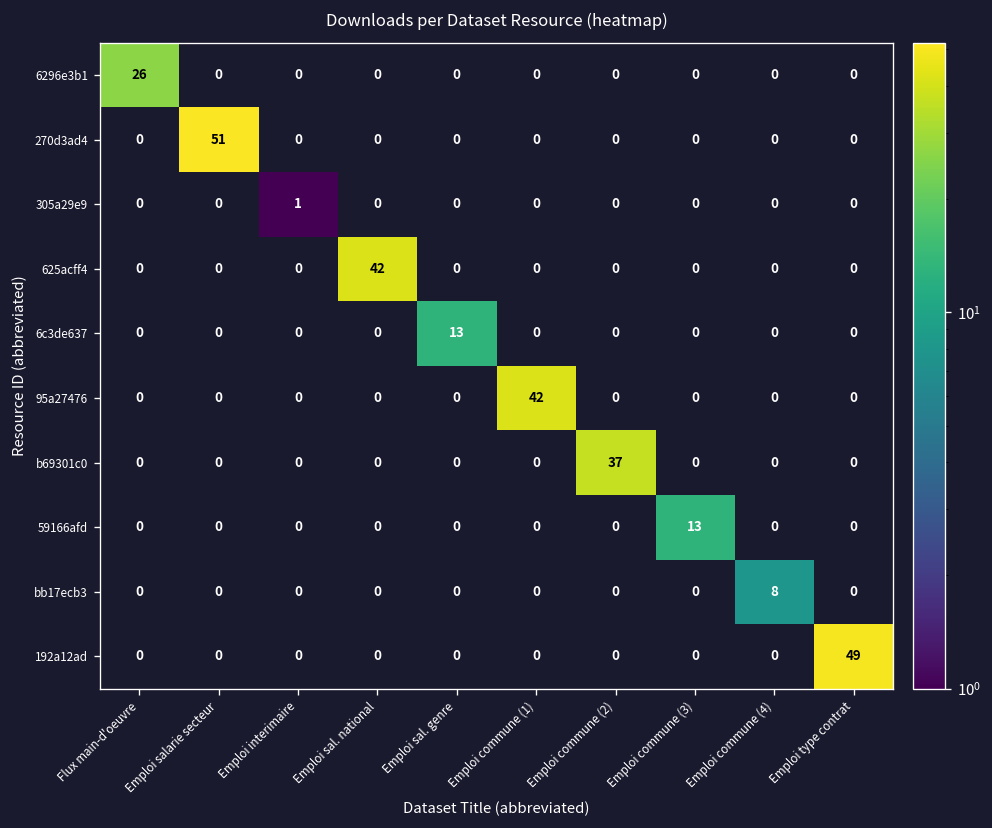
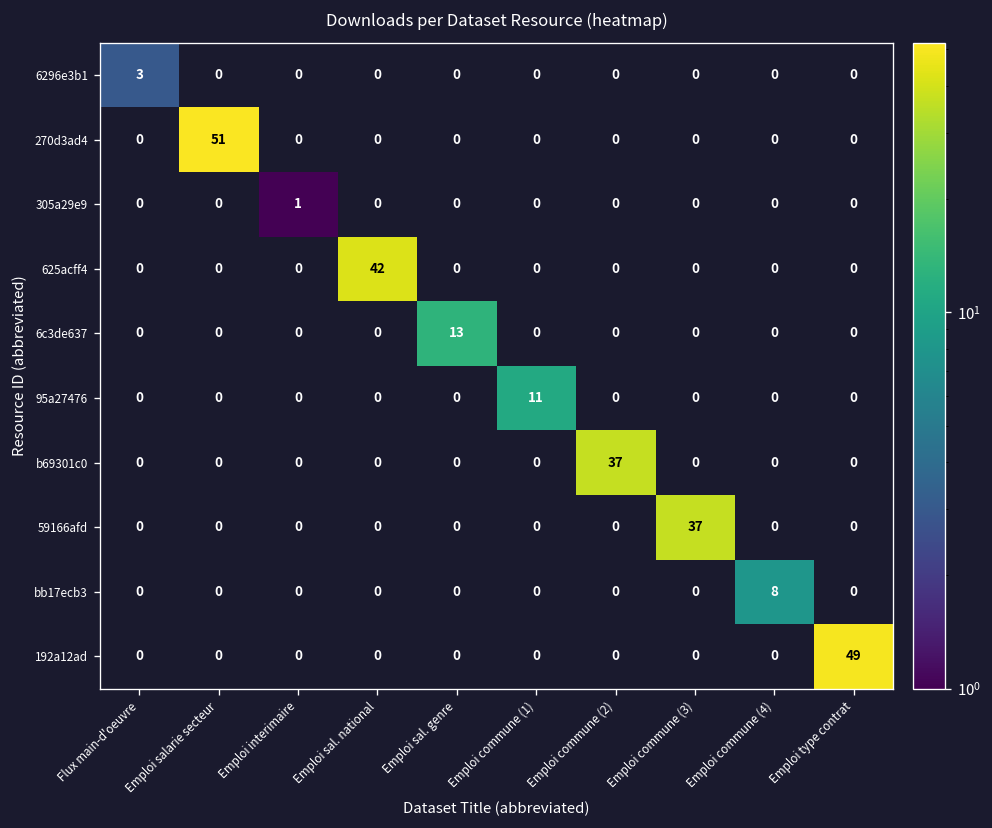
  {
    "6296e3b1": {
-     "Flux main-d'oeuvre": 26,
+     "Flux main-d'oeuvre": 3,
      "Emploi salarie secteur": 0,
      "Emploi interimaire": 0,
      "Emploi sal. national": 0,
      "Emploi sal. genre": 0,
      "Emploi commune (1)": 0,
      "Emploi commune (2)": 0,
      "Emploi commune (3)": 0,
      "Emploi commune (4)": 0,
      "Emploi type contrat": 0
    },
    "270d3ad4": {
      "Flux main-d'oeuvre": 0,
      "Emploi salarie secteur": 51,
      "Emploi interimaire": 0,
      "Emploi sal. national": 0,
      "Emploi sal. genre": 0,
      "Emploi commune (1)": 0,
      "Emploi commune (2)": 0,
      "Emploi commune (3)": 0,
      "Emploi commune (4)": 0,
      "Emploi type contrat": 0
    },
    "305a29e9": {
      "Flux main-d'oeuvre": 0,
      "Emploi salarie secteur": 0,
      "Emploi interimaire": 1,
      "Emploi sal. national": 0,
      "Emploi sal. genre": 0,
      "Emploi commune (1)": 0,
      "Emploi commune (2)": 0,
      "Emploi commune (3)": 0,
      "Emploi commune (4)": 0,
      "Emploi type contrat": 0
    },
    "625acff4": {
      "Flux main-d'oeuvre": 0,
      "Emploi salarie secteur": 0,
      "Emploi interimaire": 0,
      "Emploi sal. national": 42,
      "Emploi sal. genre": 0,
      "Emploi commune (1)": 0,
      "Emploi commune (2)": 0,
      "Emploi commune (3)": 0,
      "Emploi commune (4)": 0,
      "Emploi type contrat": 0
    },
    "6c3de637": {
      "Flux main-d'oeuvre": 0,
      "Emploi salarie secteur": 0,
      "Emploi interimaire": 0,
      "Emploi sal. national": 0,
      "Emploi sal. genre": 13,
      "Emploi commune (1)": 0,
      "Emploi commune (2)": 0,
      "Emploi commune (3)": 0,
      "Emploi commune (4)": 0,
      "Emploi type contrat": 0
    },
    "95a27476": {
      "Flux main-d'oeuvre": 0,
      "Emploi salarie secteur": 0,
      "Emploi interimaire": 0,
      "Emploi sal. national": 0,
      "Emploi sal. genre": 0,
-     "Emploi commune (1)": 42,
+     "Emploi commune (1)": 11,
      "Emploi commune (2)": 0,
      "Emploi commune (3)": 0,
      "Emploi commune (4)": 0,
      "Emploi type contrat": 0
    },
    "b69301c0": {
      "Flux main-d'oeuvre": 0,
      "Emploi salarie secteur": 0,
      "Emploi interimaire": 0,
      "Emploi sal. national": 0,
      "Emploi sal. genre": 0,
      "Emploi commune (1)": 0,
      "Emploi commune (2)": 37,
      "Emploi commune (3)": 0,
      "Emploi commune (4)": 0,
      "Emploi type contrat": 0
    },
    "59166afd": {
      "Flux main-d'oeuvre": 0,
      "Emploi salarie secteur": 0,
      "Emploi interimaire": 0,
      "Emploi sal. national": 0,
      "Emploi sal. genre": 0,
      "Emploi commune (1)": 0,
      "Emploi commune (2)": 0,
-     "Emploi commune (3)": 13,
+     "Emploi commune (3)": 37,
      "Emploi commune (4)": 0,
      "Emploi type contrat": 0
    },
    "bb17ecb3": {
      "Flux main-d'oeuvre": 0,
      "Emploi salarie secteur": 0,
      "Emploi interimaire": 0,
      "Emploi sal. national": 0,
      "Emploi sal. genre": 0,
      "Emploi commune (1)": 0,
      "Emploi commune (2)": 0,
      "Emploi commune (3)": 0,
      "Emploi commune (4)": 8,
      "Emploi type contrat": 0
    },
    "192a12ad": {
      "Flux main-d'oeuvre": 0,
      "Emploi salarie secteur": 0,
      "Emploi interimaire": 0,
      "Emploi sal. national": 0,
      "Emploi sal. genre": 0,
      "Emploi commune (1)": 0,
      "Emploi commune (2)": 0,
      "Emploi commune (3)": 0,
      "Emploi commune (4)": 0,
      "Emploi type contrat": 49
    }
  }
